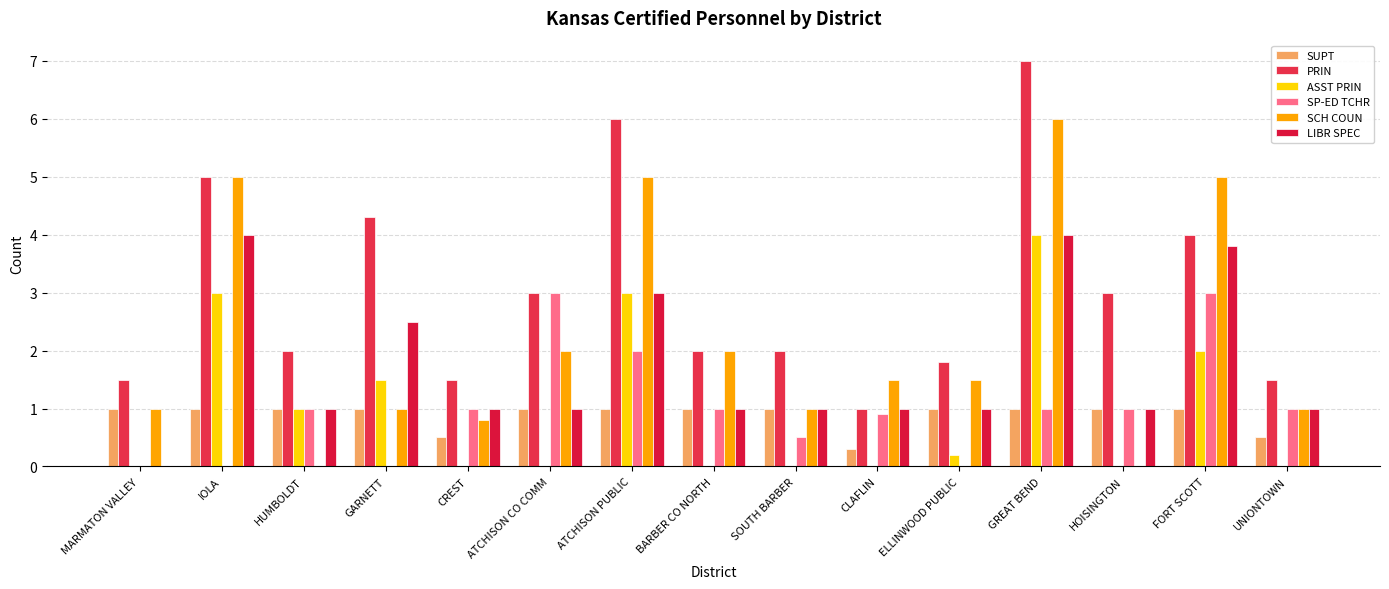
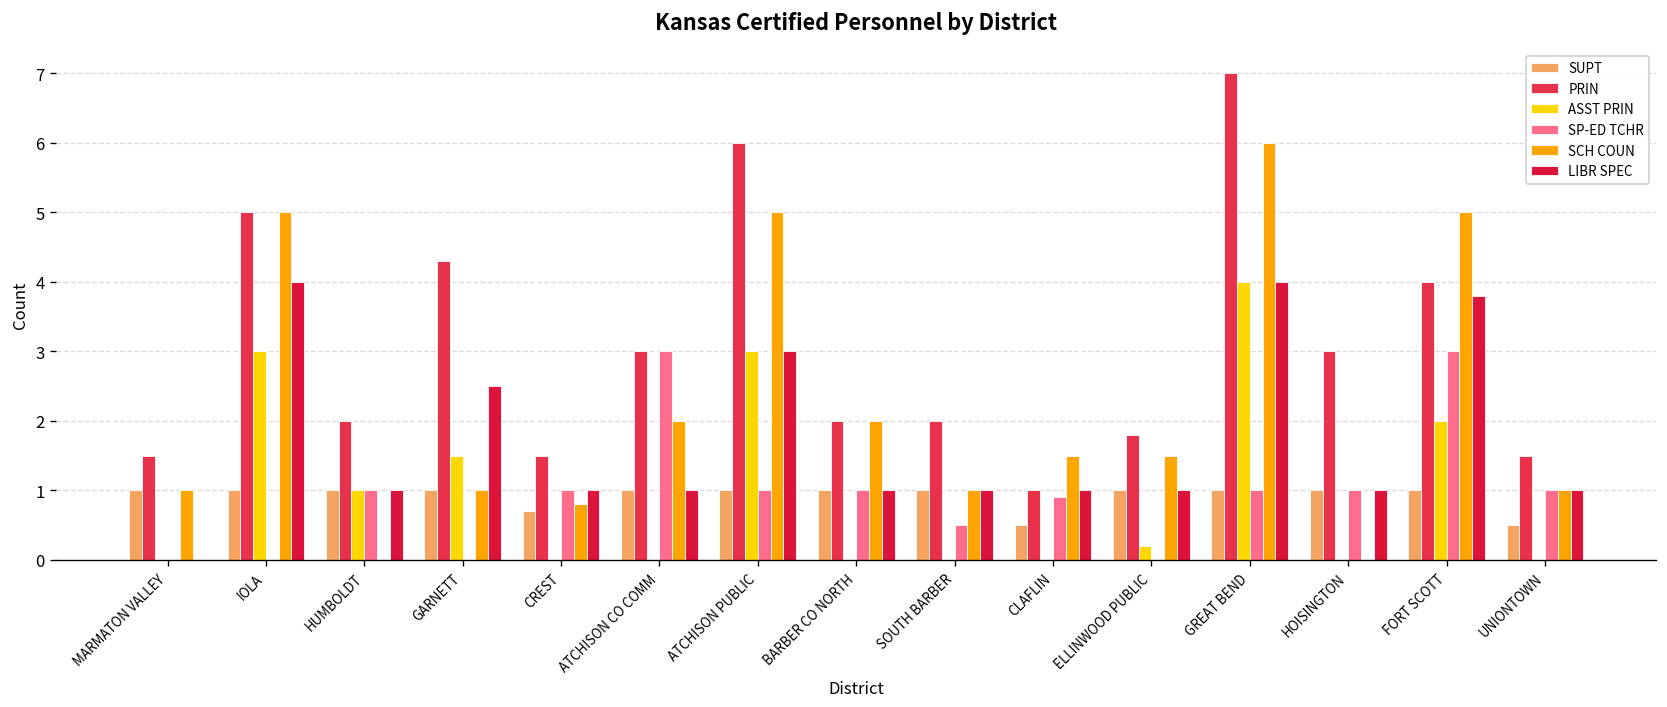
  {
    "SUPT": {
      "MARMATON VALLEY": 1.0,
      "IOLA": 1.0,
      "HUMBOLDT": 1.0,
      "GARNETT": 1.0,
-     "CREST": 0.5,
+     "CREST": 0.7,
      "ATCHISON CO COMM": 1.0,
      "ATCHISON PUBLIC": 1.0,
      "BARBER CO NORTH": 1.0,
      "SOUTH BARBER": 1.0,
-     "CLAFLIN": 0.3,
+     "CLAFLIN": 0.5,
      "ELLINWOOD PUBLIC": 1.0,
      "GREAT BEND": 1.0,
      "HOISINGTON": 1.0,
      "FORT SCOTT": 1.0,
      "UNIONTOWN": 0.5
    },
    "SP-ED TCHR": {
      "MARMATON VALLEY": 0,
      "IOLA": 0,
      "HUMBOLDT": 1,
      "GARNETT": 0,
      "CREST": 1,
      "ATCHISON CO COMM": 3,
-     "ATCHISON PUBLIC": 2,
+     "ATCHISON PUBLIC": 1,
      "BARBER CO NORTH": 1,
      "SOUTH BARBER": 0.5,
      "CLAFLIN": 0.9,
      "ELLINWOOD PUBLIC": 0,
      "GREAT BEND": 1,
      "HOISINGTON": 1,
      "FORT SCOTT": 3,
      "UNIONTOWN": 1
    }
  }
